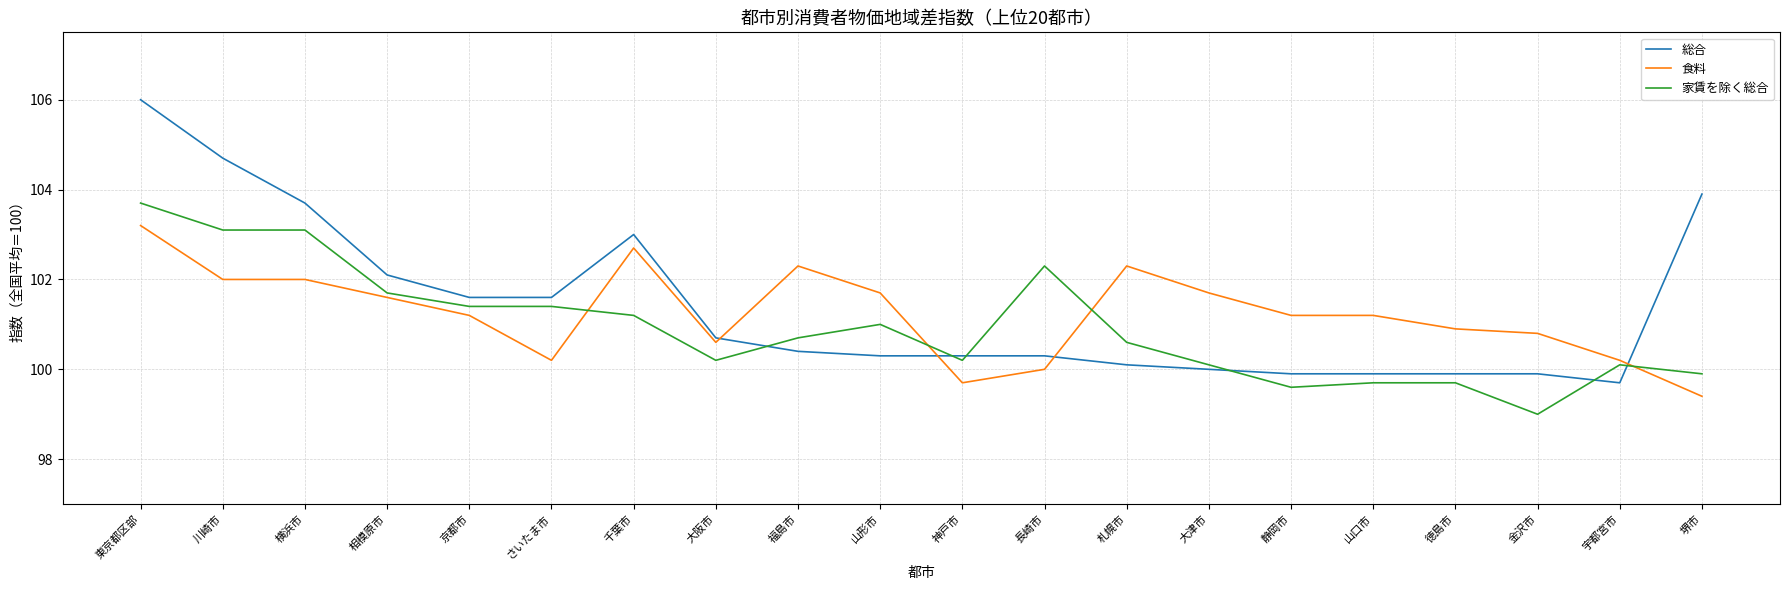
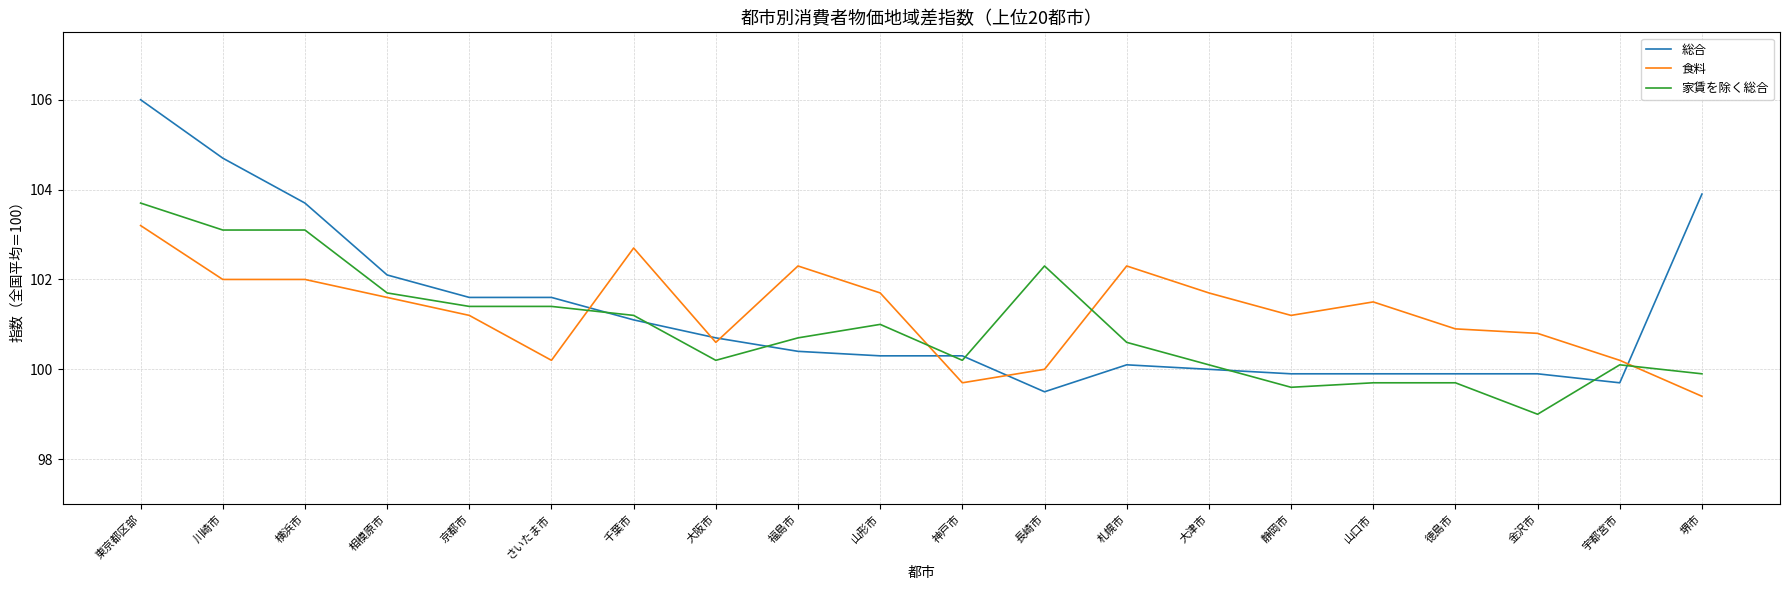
  {
    "総合": {
      "東京都区部": 106.0,
      "川崎市": 104.7,
      "横浜市": 103.7,
      "相模原市": 102.1,
      "京都市": 101.6,
      "さいたま市": 101.6,
-     "千葉市": 103.0,
+     "千葉市": 101.1,
      "大阪市": 100.7,
      "福島市": 100.4,
      "山形市": 100.3,
      "神戸市": 100.3,
-     "長崎市": 100.3,
+     "長崎市": 99.5,
      "札幌市": 100.1,
      "大津市": 100.0,
      "静岡市": 99.9,
      "山口市": 99.9,
      "徳島市": 99.9,
      "金沢市": 99.9,
      "宇都宮市": 99.7,
      "堺市": 103.9
    },
    "食料": {
      "東京都区部": 103.2,
      "川崎市": 102.0,
      "横浜市": 102.0,
      "相模原市": 101.6,
      "京都市": 101.2,
      "さいたま市": 100.2,
      "千葉市": 102.7,
      "大阪市": 100.6,
      "福島市": 102.3,
      "山形市": 101.7,
      "神戸市": 99.7,
      "長崎市": 100.0,
      "札幌市": 102.3,
      "大津市": 101.7,
      "静岡市": 101.2,
-     "山口市": 101.2,
+     "山口市": 101.5,
      "徳島市": 100.9,
      "金沢市": 100.8,
      "宇都宮市": 100.2,
      "堺市": 99.4
    },
    "家賃を除く総合": {
      "東京都区部": 103.7,
      "川崎市": 103.1,
      "横浜市": 103.1,
      "相模原市": 101.7,
      "京都市": 101.4,
      "さいたま市": 101.4,
      "千葉市": 101.2,
      "大阪市": 100.2,
      "福島市": 100.7,
      "山形市": 101.0,
      "神戸市": 100.2,
      "長崎市": 102.3,
      "札幌市": 100.6,
      "大津市": 100.1,
      "静岡市": 99.6,
      "山口市": 99.7,
      "徳島市": 99.7,
      "金沢市": 99.0,
      "宇都宮市": 100.1,
      "堺市": 99.9
    }
  }
